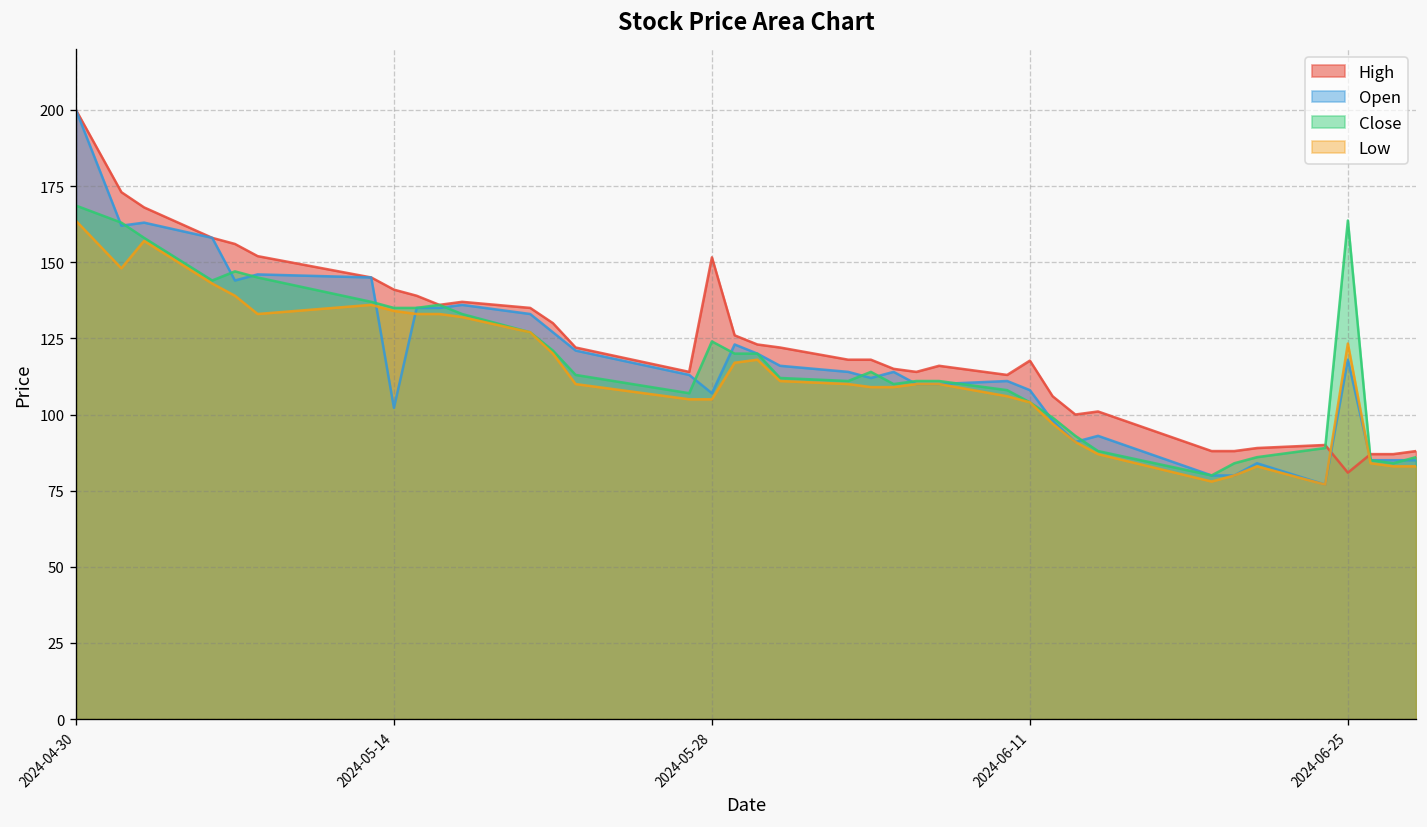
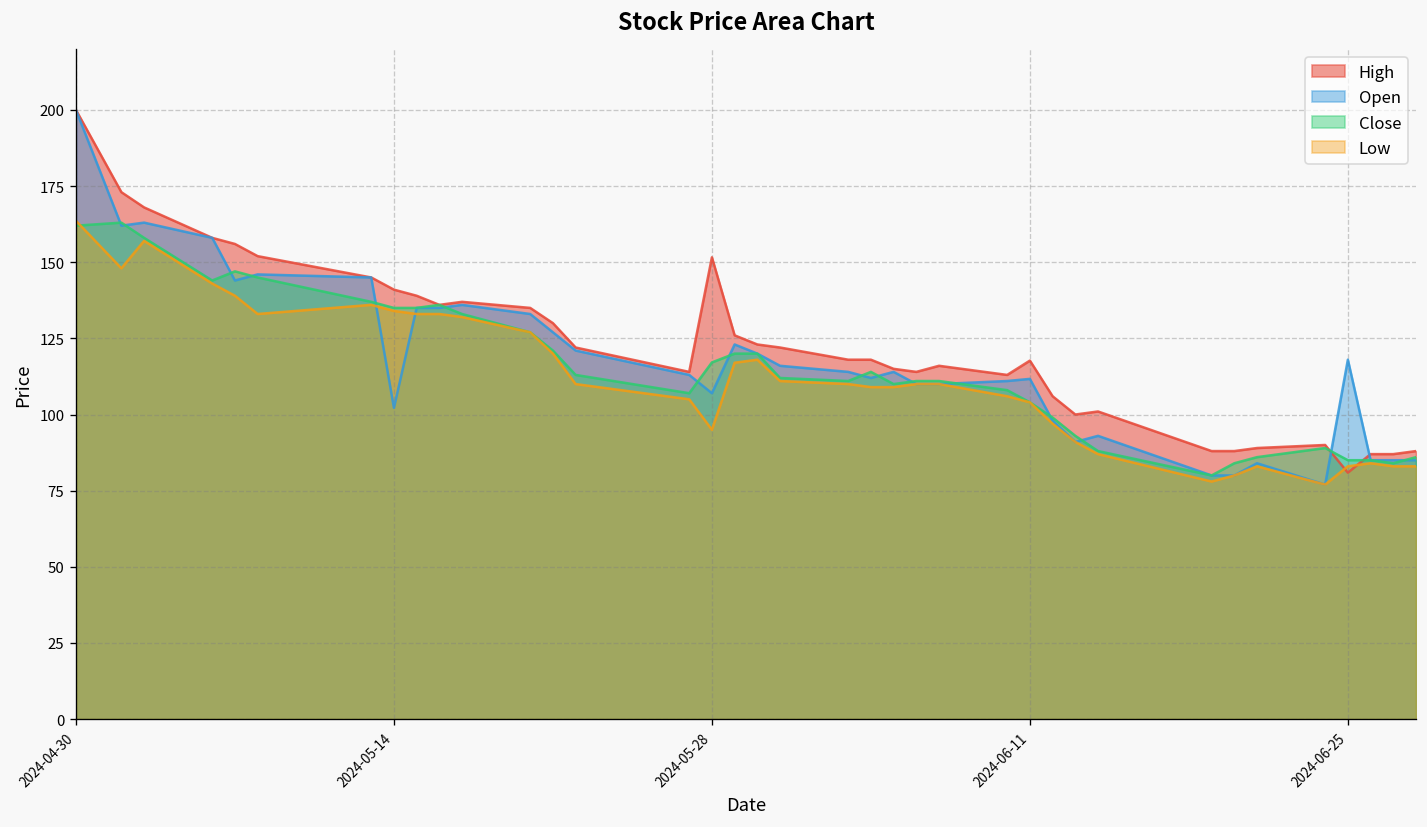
  {
    "High": {
      "2024-05-14": 141,
      "2024-05-28": 152,
      "2024-06-11": 118,
      "2024-06-25": 81
    },
    "Open": {
      "2024-05-14": 102,
      "2024-05-28": 107,
-     "2024-06-11": 108,
+     "2024-06-11": 112,
      "2024-06-25": 118
    },
    "Close": {
-     "2024-04-30": 169,
+     "2024-04-30": 162,
      "2024-05-14": 135,
-     "2024-05-28": 124,
-     "2024-06-25": 164
+     "2024-05-28": 117,
+     "2024-06-25": 85
    },
    "Low": {
      "2024-04-30": 164,
      "2024-05-14": 134,
-     "2024-05-28": 105,
-     "2024-06-25": 123
+     "2024-05-28": 95,
+     "2024-06-25": 83
    }
  }
